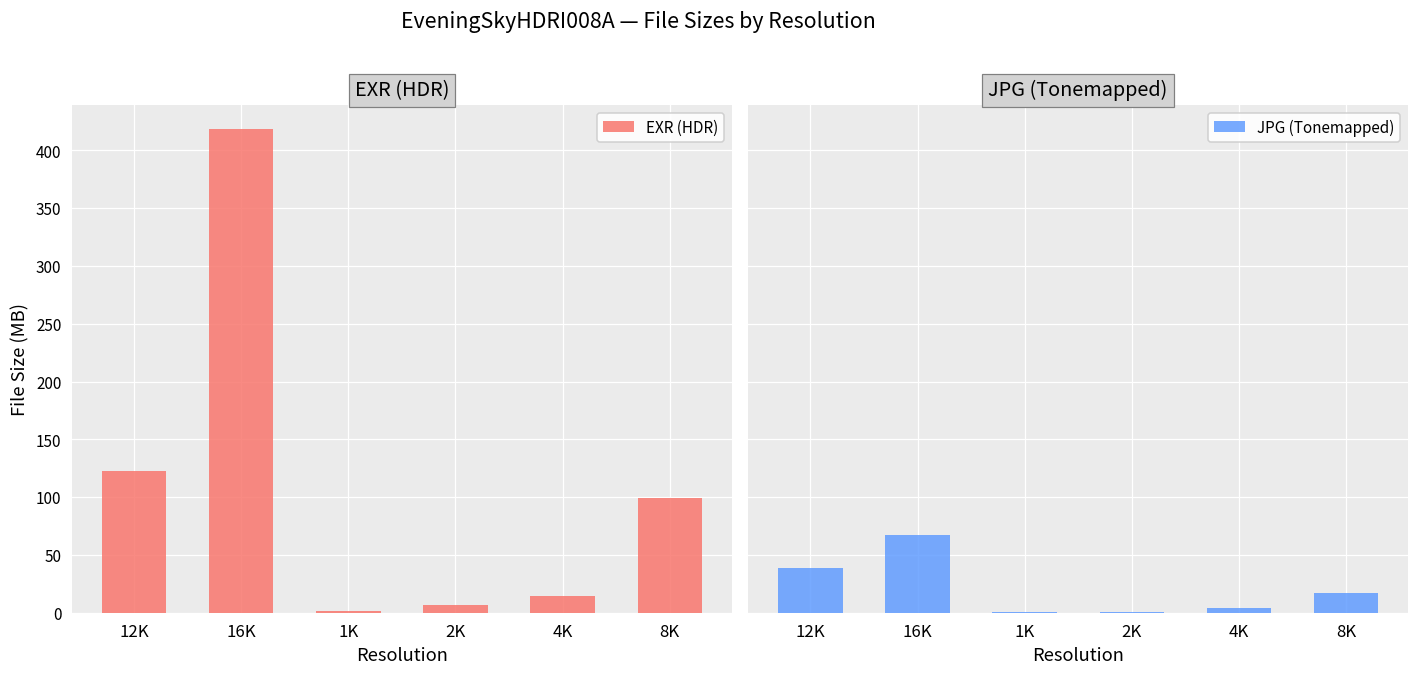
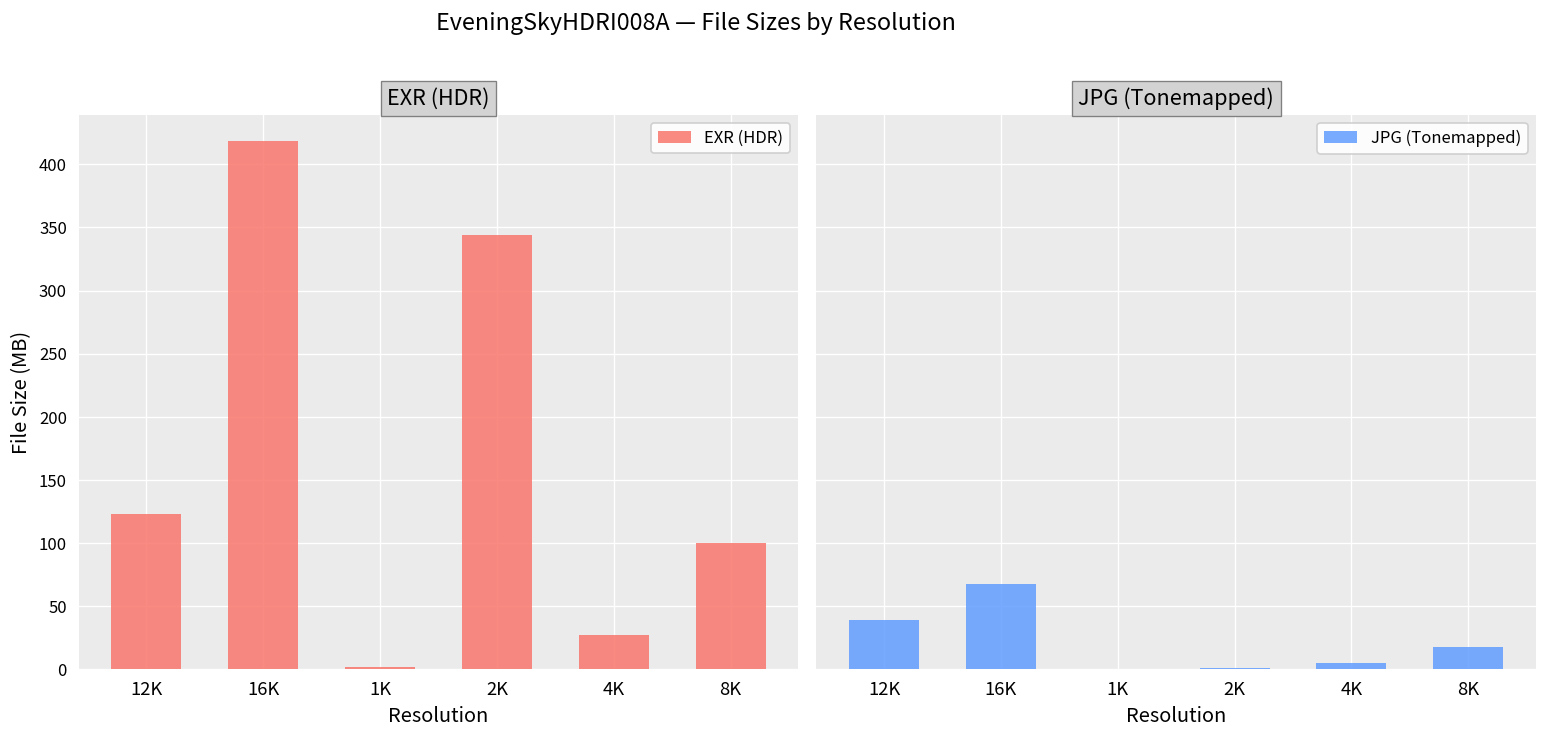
  {
    "EXR (HDR)": {
      "12K": 122,
      "16K": 418,
-     "2K": 7,
-     "4K": 15,
+     "2K": 344,
+     "4K": 27,
      "8K": 99
    }
  }
